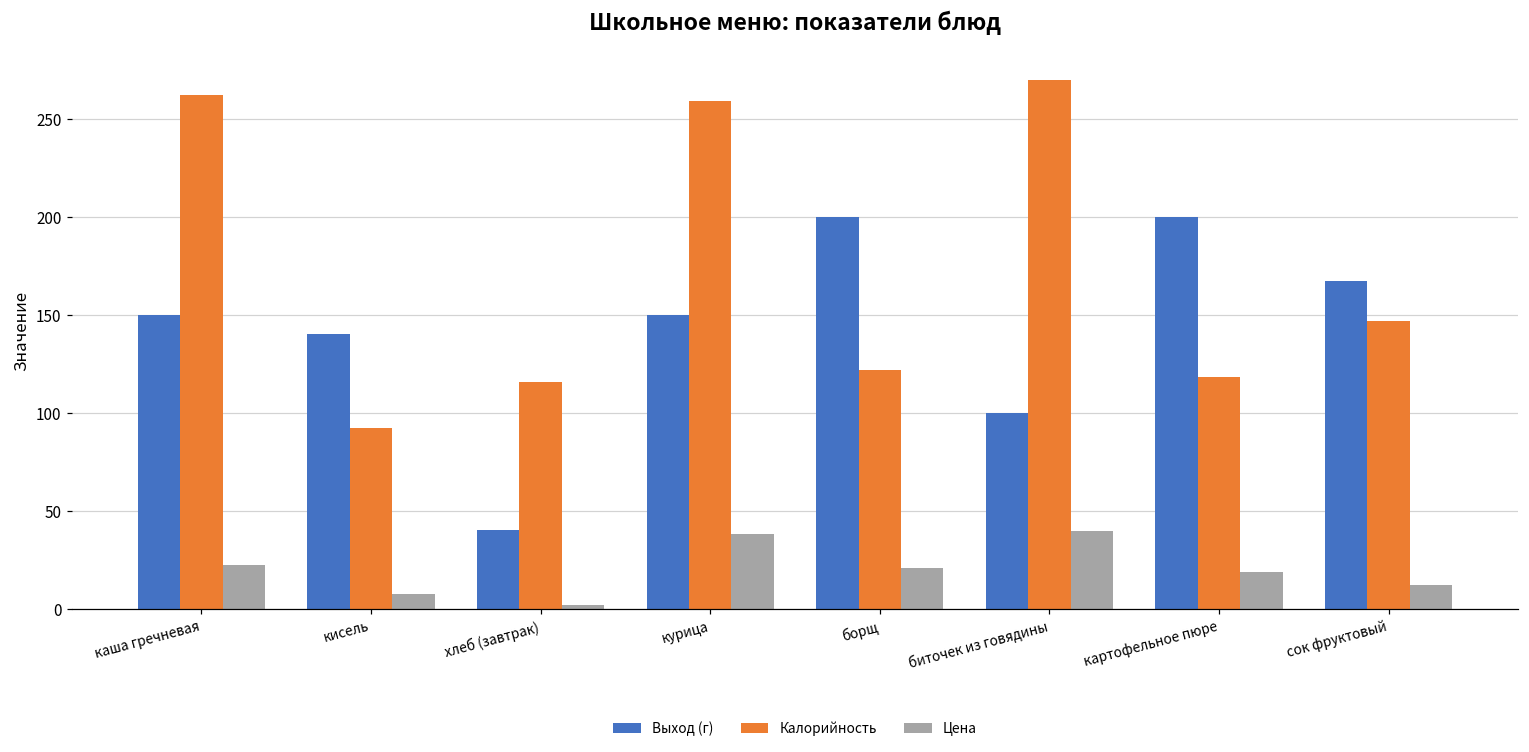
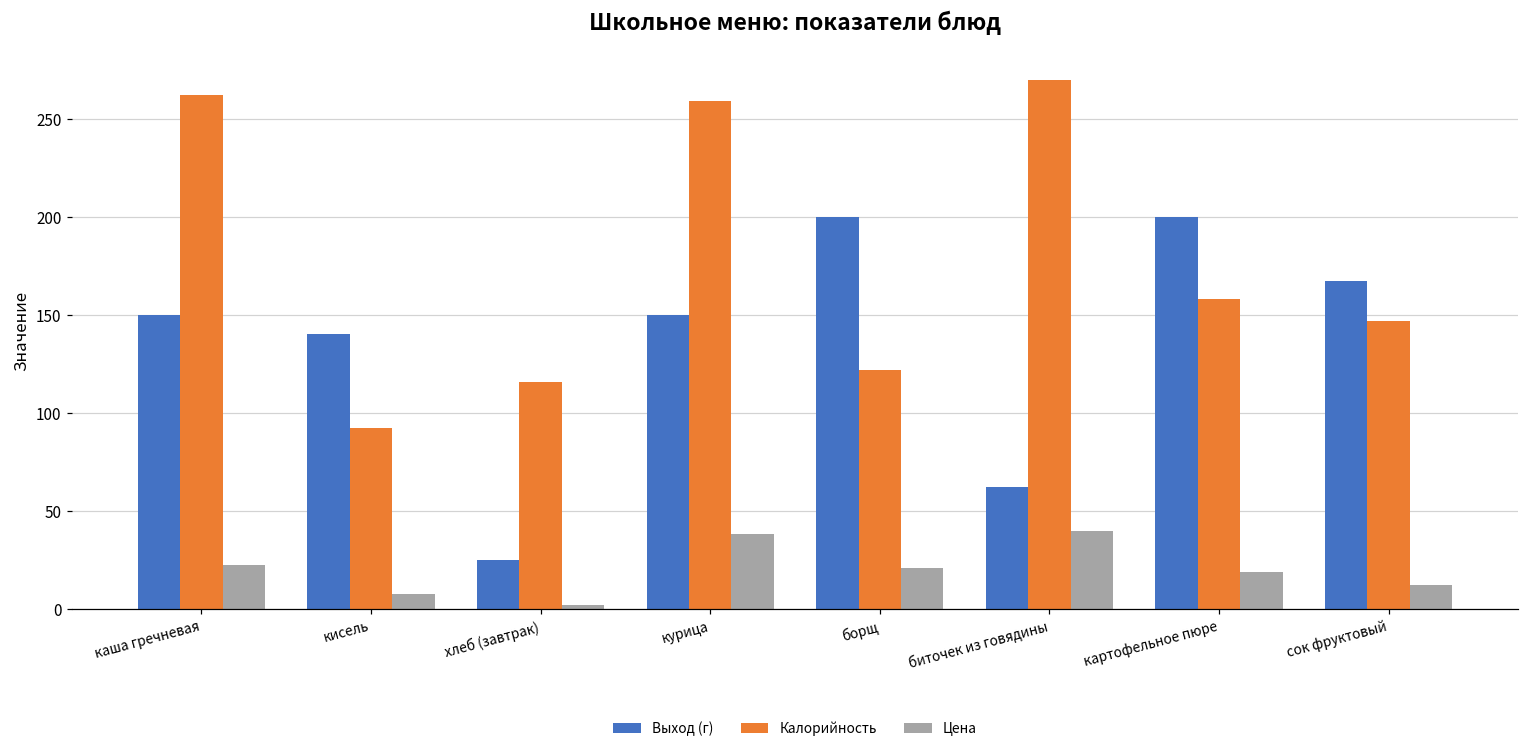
  {
    "Выход (г)": {
      "каша гречневая": 150,
      "кисель": 140,
-     "хлеб (завтрак)": 40,
+     "хлеб (завтрак)": 25,
      "курица": 150,
      "борщ": 200,
-     "биточек из говядины": 100,
+     "биточек из говядины": 62,
      "картофельное пюре": 200,
      "сок фруктовый": 167
    },
    "Калорийность": {
      "каша гречневая": 262,
      "кисель": 92,
      "хлеб (завтрак)": 116,
      "курица": 259,
      "борщ": 122,
      "биточек из говядины": 270,
-     "картофельное пюре": 118,
+     "картофельное пюре": 158,
      "сок фруктовый": 147
    },
    "Цена": {
      "каша гречневая": 22,
      "кисель": 8,
      "хлеб (завтрак)": 2,
      "курица": 38,
      "борщ": 21,
      "биточек из говядины": 40,
      "картофельное пюре": 19,
      "сок фруктовый": 12
    }
  }
